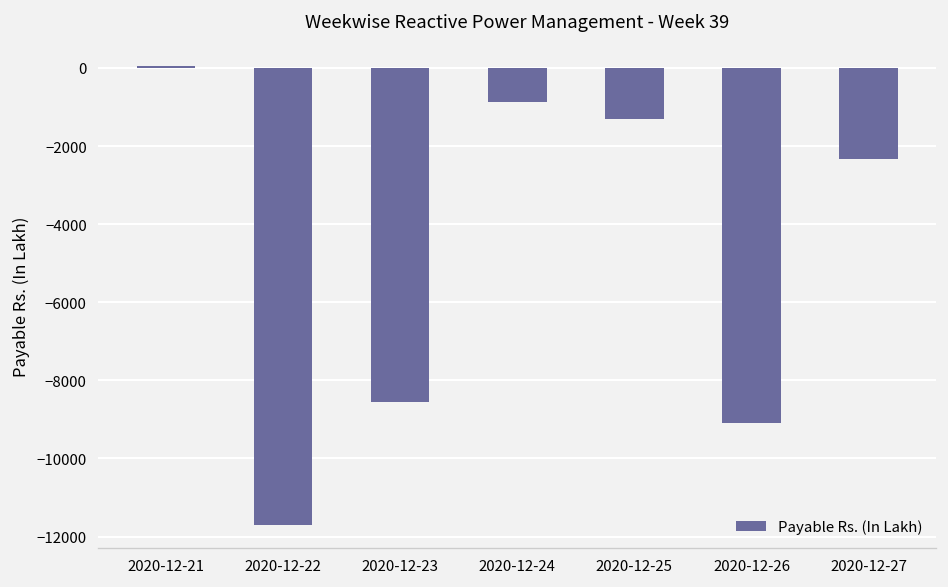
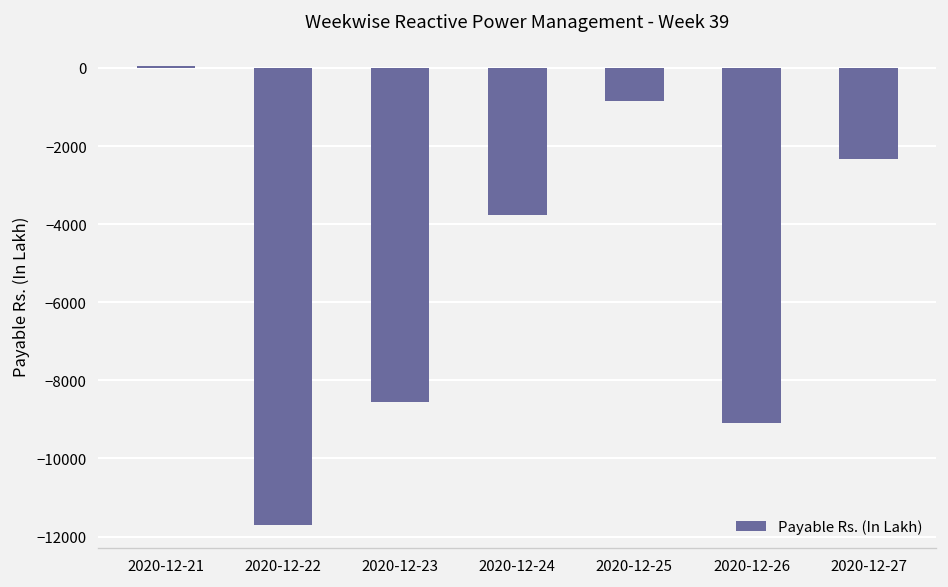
  {
    "2020-12-22": -11700,
    "2020-12-23": -8600,
-   "2020-12-24": -900,
-   "2020-12-25": -1300,
+   "2020-12-24": -3800,
+   "2020-12-25": -800,
    "2020-12-26": -9100,
    "2020-12-27": -2300
  }
